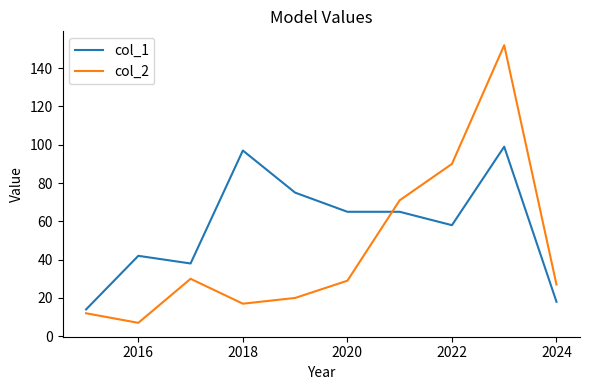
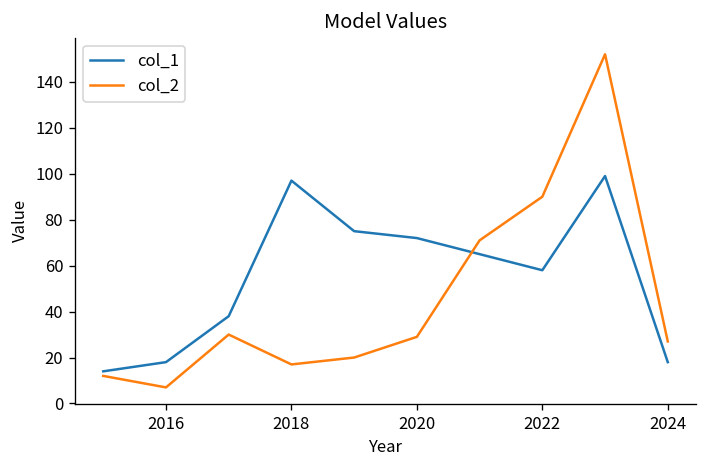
  {
    "col_1": {
-     "2016": 42,
+     "2016": 18,
      "2018": 97,
-     "2020": 65,
+     "2020": 72,
      "2022": 58,
      "2024": 18
    },
    "col_2": {
      "2016": 7,
      "2018": 17,
      "2020": 29,
      "2022": 90,
      "2024": 27
    }
  }
